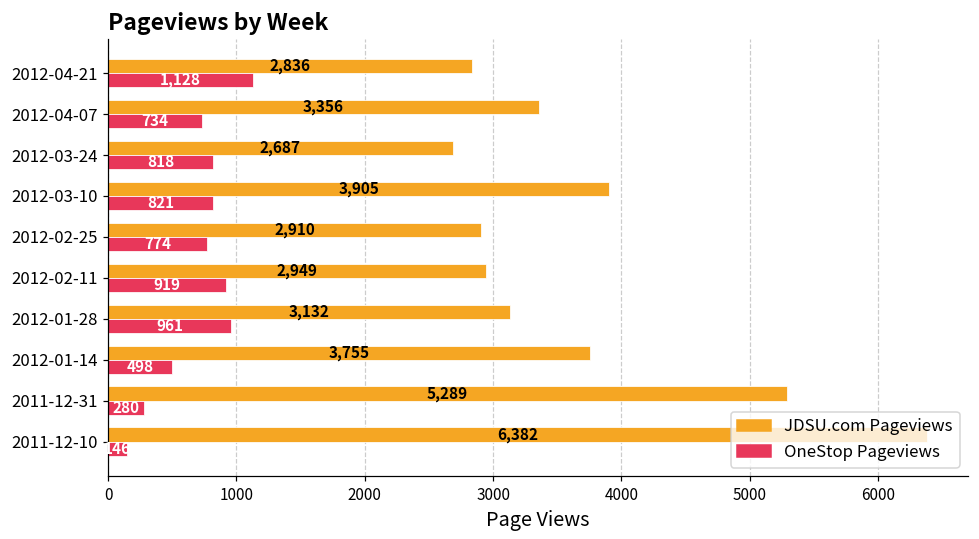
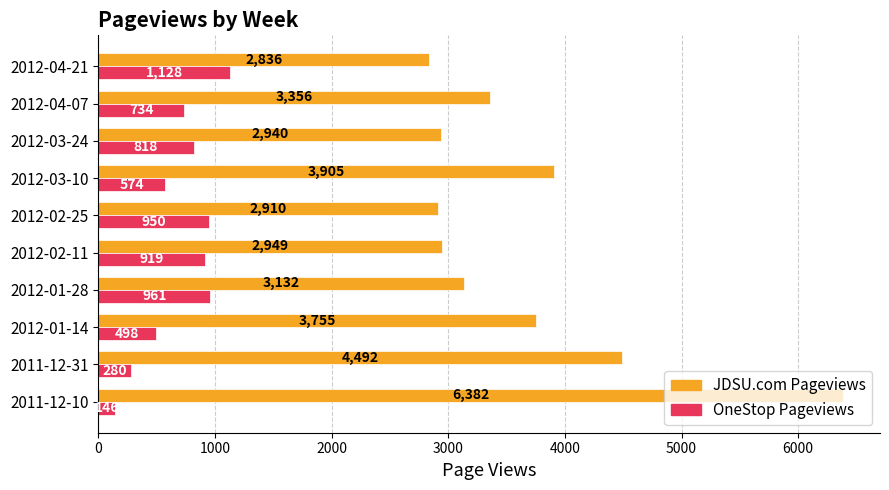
  {
    "JDSU.com Pageviews": {
      "2012-04-21": "2,836",
      "2012-04-07": "3,356",
-     "2012-03-24": "2,687",
+     "2012-03-24": "2,940",
      "2012-03-10": "3,905",
      "2012-02-25": "2,910",
      "2012-02-11": "2,949",
      "2012-01-28": "3,132",
      "2012-01-14": "3,755",
-     "2011-12-31": "5,289"
+     "2011-12-31": "4,492"
    },
    "OneStop Pageviews": {
      "2012-04-21": "1,128",
      "2012-04-07": "734",
      "2012-03-24": "818",
-     "2012-03-10": "821",
-     "2012-02-25": "774",
+     "2012-03-10": "574",
+     "2012-02-25": "950",
      "2012-02-11": "919",
      "2012-01-28": "961",
      "2012-01-14": "498",
      "2011-12-31": "280",
      "2011-12-10": "146"
    }
  }
